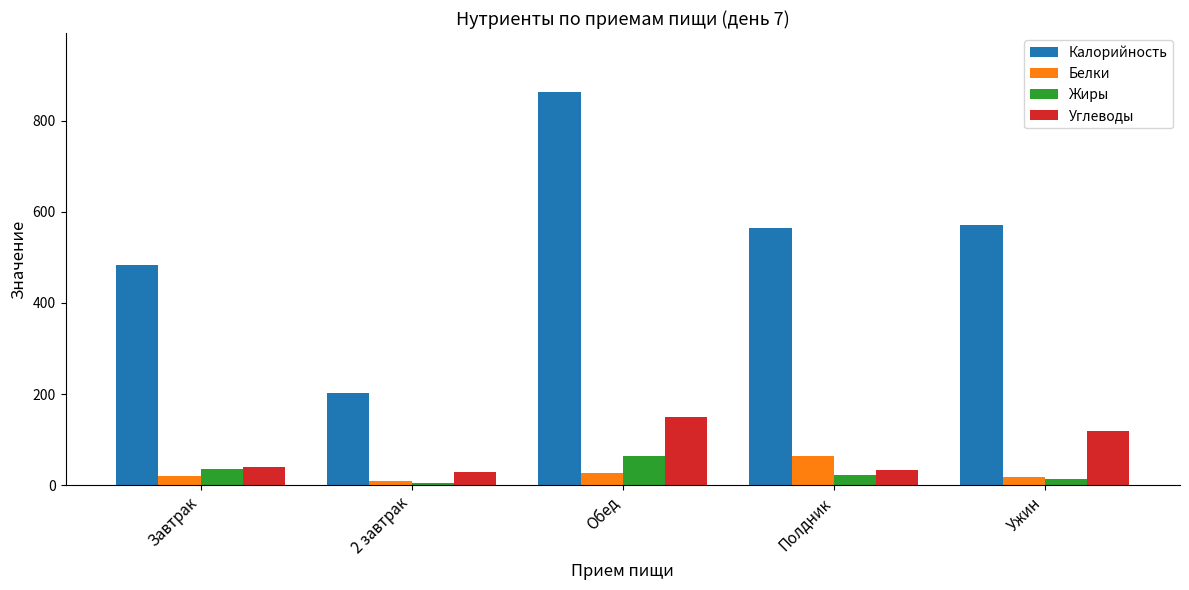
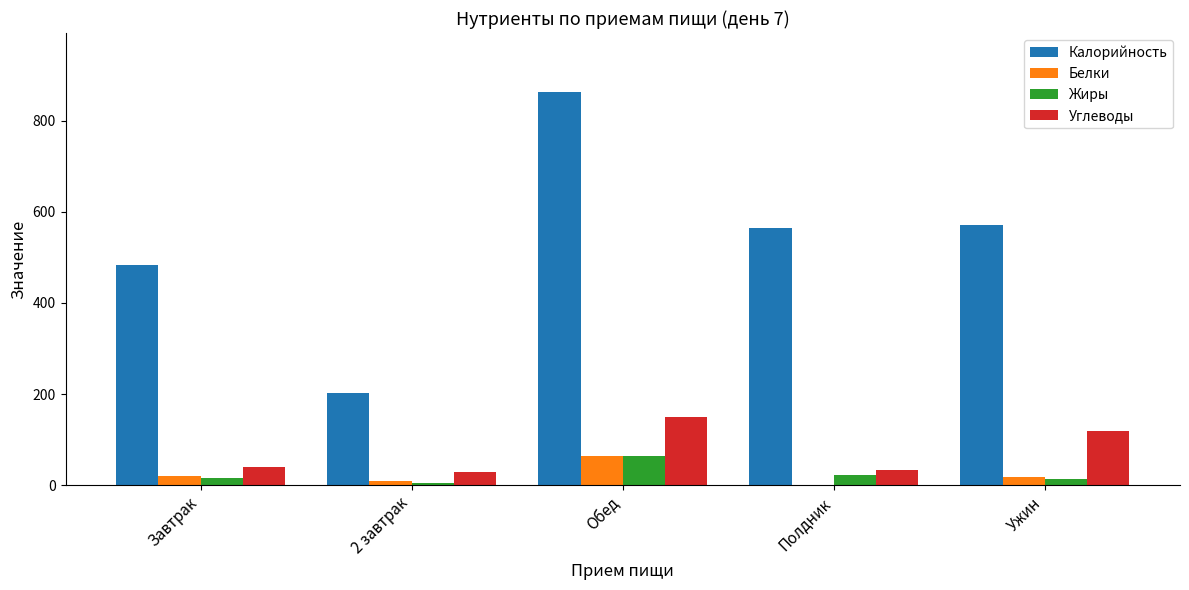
  {
    "Калорийность": {
      "Завтрак": 480,
      "2 завтрак": 200,
      "Обед": 860,
      "Полдник": 560,
      "Ужин": 570
    },
    "Белки": {
      "Завтрак": 20,
      "2 завтрак": 10,
-     "Обед": 30,
-     "Полдник": 60,
+     "Обед": 60,
+     "Полдник": 0,
      "Ужин": 20
    },
    "Жиры": {
-     "Завтрак": 40,
+     "Завтрак": 20,
      "Обед": 60,
      "Полдник": 20,
      "Ужин": 10
    },
    "Углеводы": {
      "Завтрак": 40,
      "2 завтрак": 30,
      "Обед": 150,
      "Полдник": 30,
      "Ужин": 120
    }
  }
